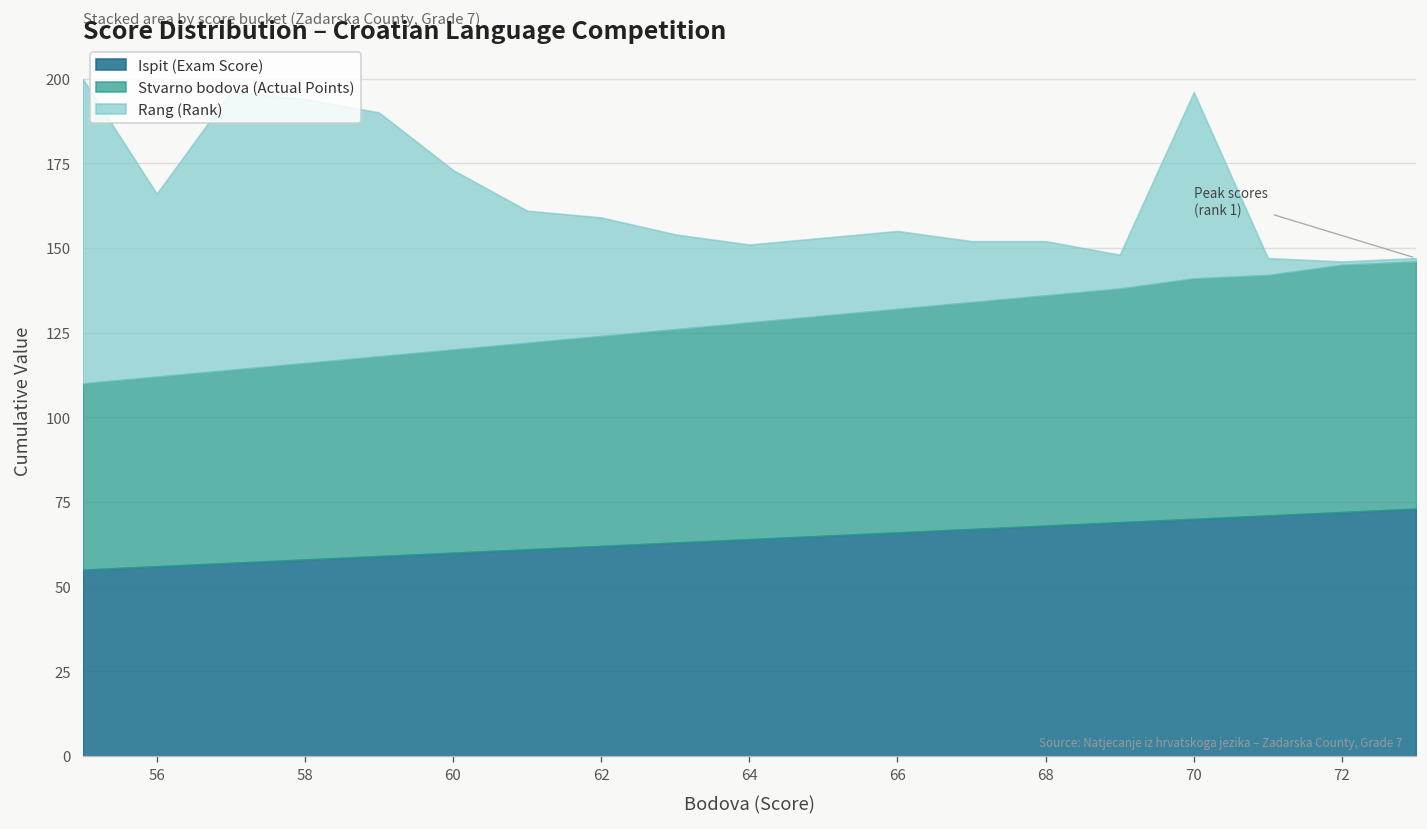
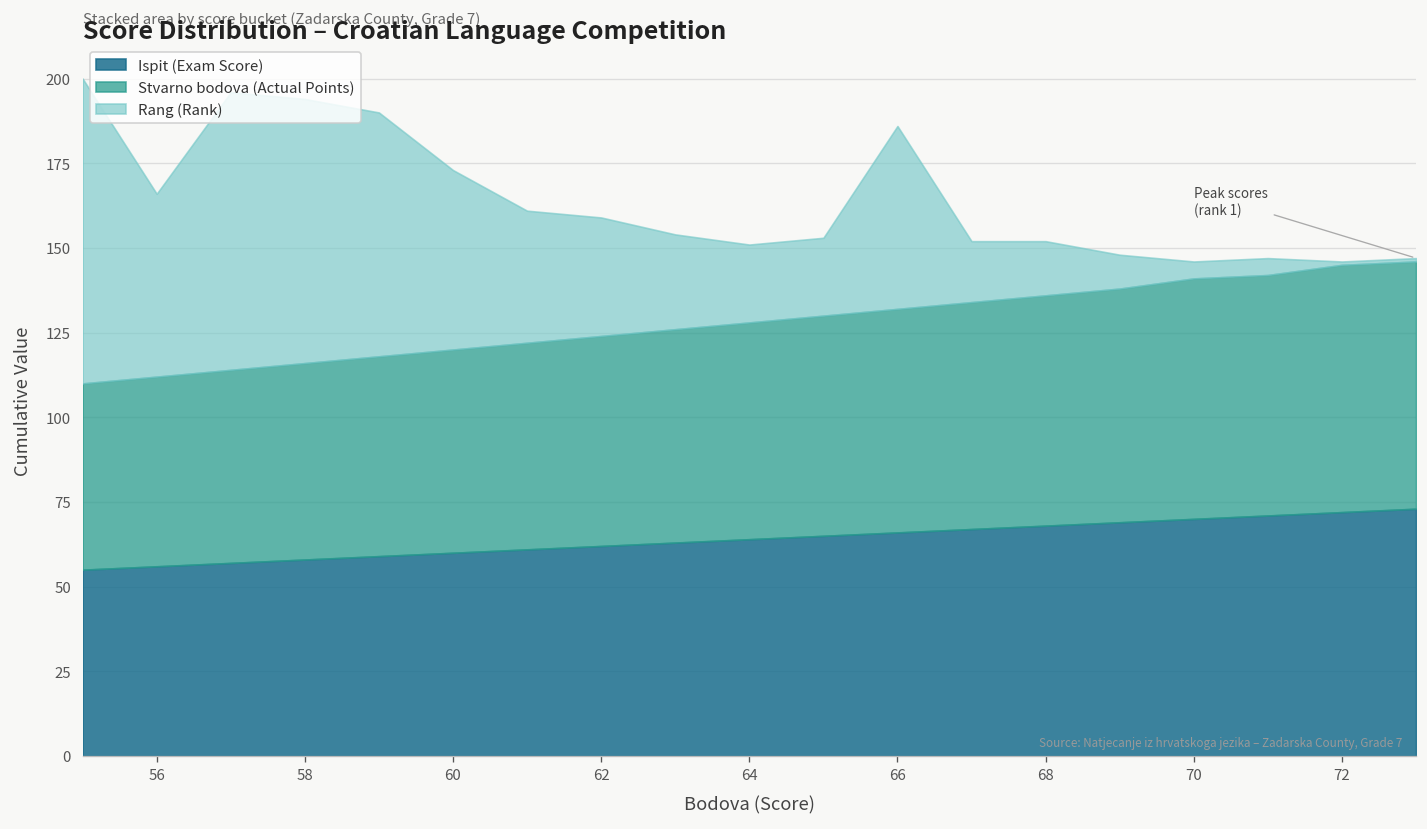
  {
    "Rang (Rank)": {
      "56": 54,
      "60": 53,
      "62": 35,
      "64": 23,
-     "66": 23,
+     "66": 54,
      "68": 16,
-     "70": 55,
+     "70": 5,
      "72": 1
    }
  }
